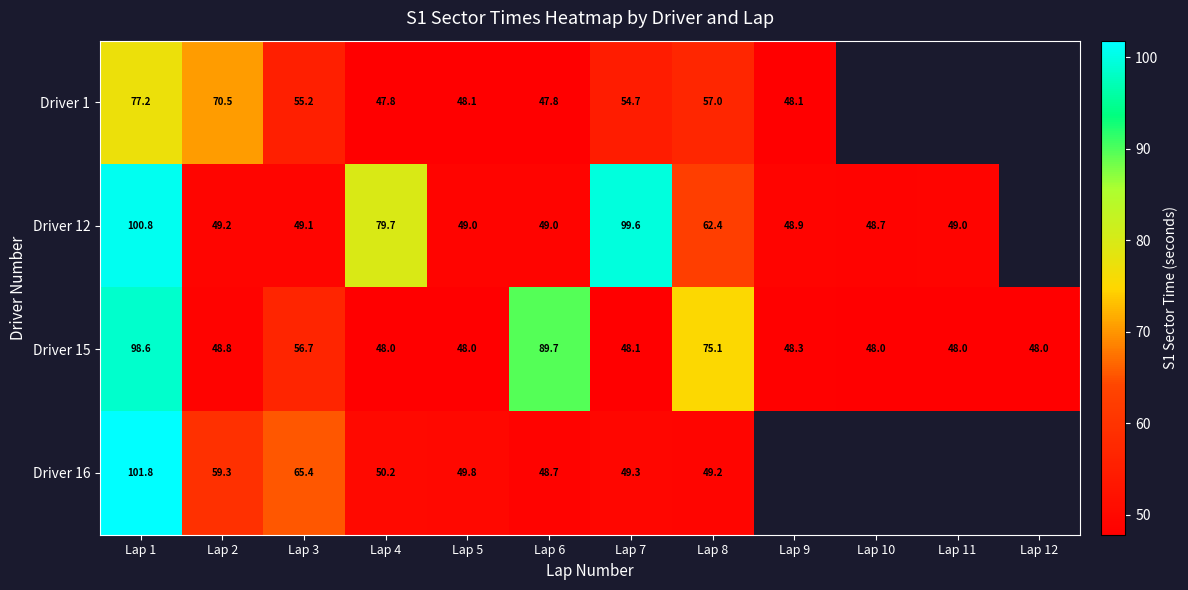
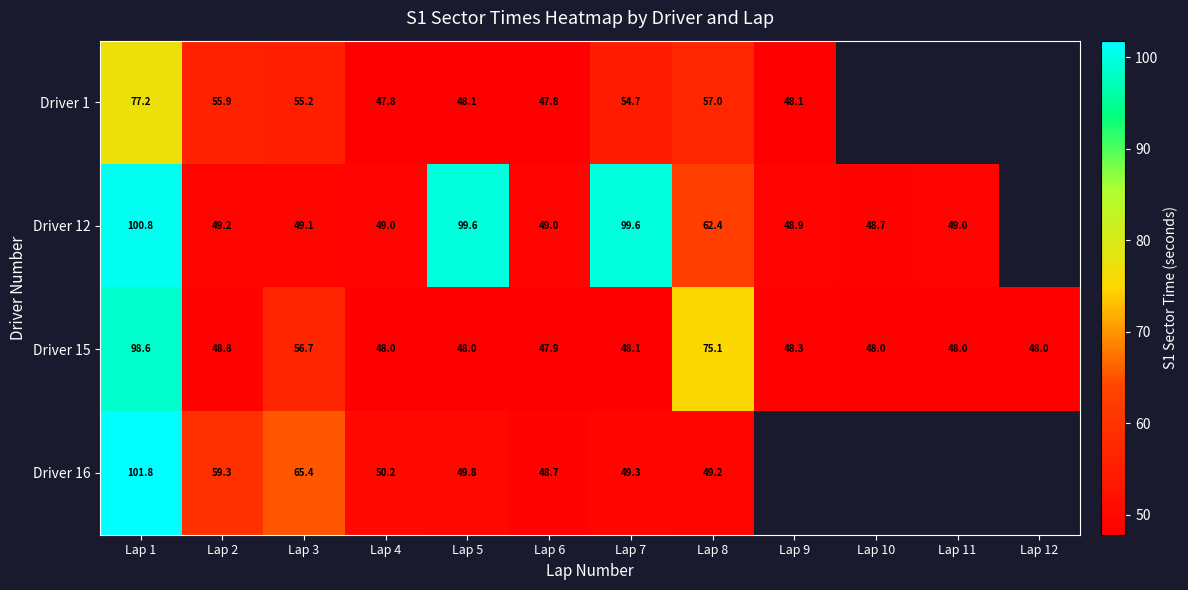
  {
    "Driver 1": {
      "Lap 1": 77.2,
-     "Lap 2": 70.5,
+     "Lap 2": 55.9,
      "Lap 3": 55.2,
      "Lap 4": 47.8,
      "Lap 5": 48.1,
      "Lap 6": 47.8,
      "Lap 7": 54.7,
      "Lap 8": 57.0,
      "Lap 9": 48.1
    },
    "Driver 12": {
      "Lap 1": 100.8,
      "Lap 2": 49.2,
      "Lap 3": 49.1,
-     "Lap 4": 79.7,
-     "Lap 5": 49.0,
+     "Lap 4": 49.0,
+     "Lap 5": 99.6,
      "Lap 6": 49.0,
      "Lap 7": 99.6,
      "Lap 8": 62.4,
      "Lap 9": 48.9,
      "Lap 10": 48.7,
      "Lap 11": 49.0
    },
    "Driver 15": {
      "Lap 1": 98.6,
      "Lap 2": 48.8,
      "Lap 3": 56.7,
      "Lap 4": 48.0,
      "Lap 5": 48.0,
-     "Lap 6": 89.7,
+     "Lap 6": 47.9,
      "Lap 7": 48.1,
      "Lap 8": 75.1,
      "Lap 9": 48.3,
      "Lap 10": 48.0,
      "Lap 11": 48.0,
      "Lap 12": 48.0
    },
    "Driver 16": {
      "Lap 1": 101.8,
      "Lap 2": 59.3,
      "Lap 3": 65.4,
      "Lap 4": 50.2,
      "Lap 5": 49.8,
      "Lap 6": 48.7,
      "Lap 7": 49.3,
      "Lap 8": 49.2
    }
  }
